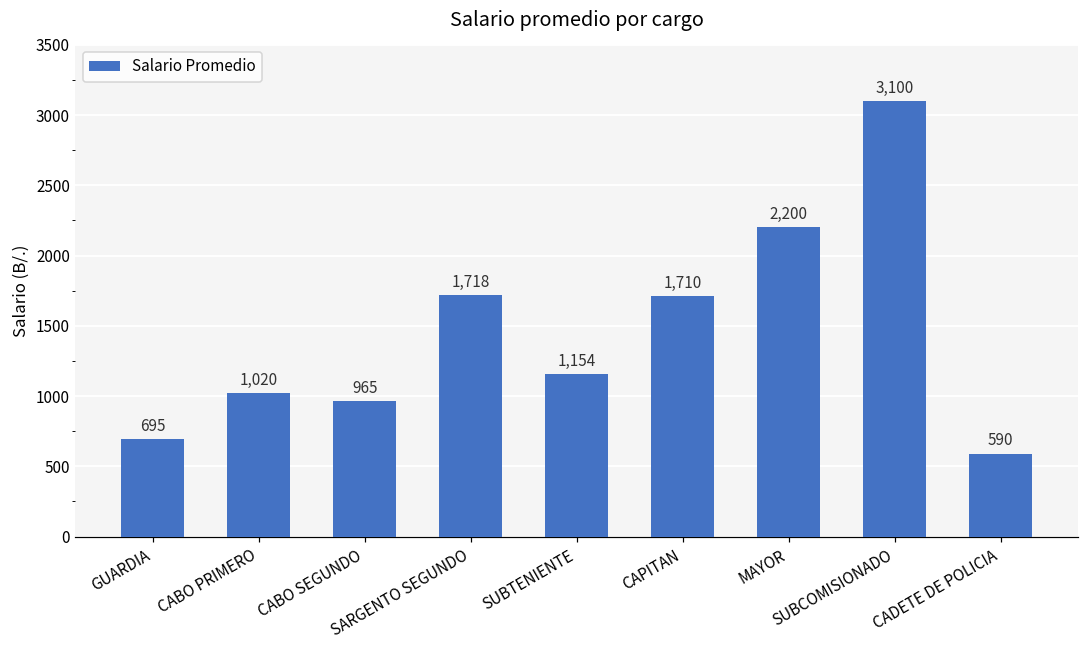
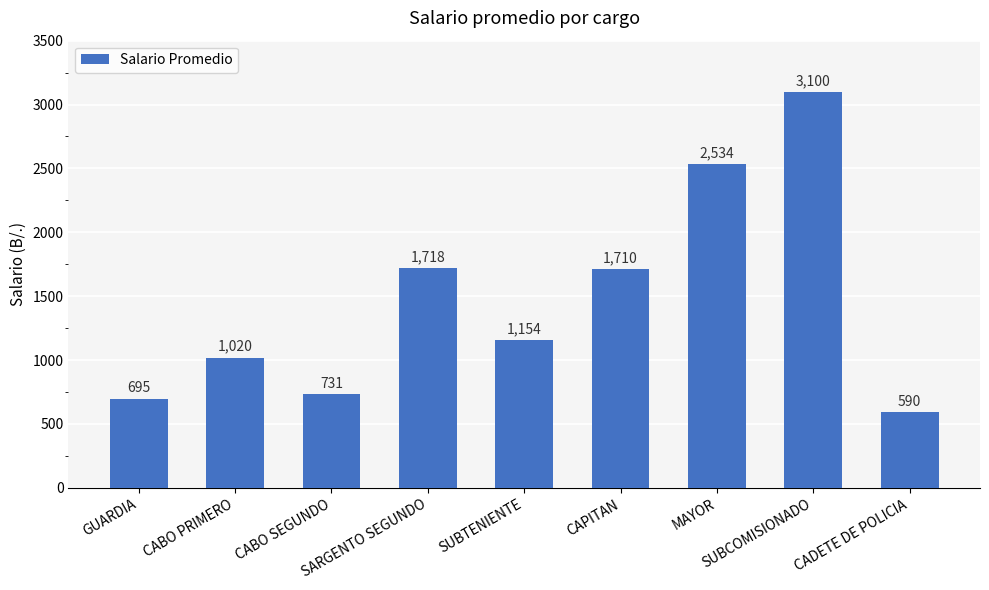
  {
    "GUARDIA": "695",
    "CABO PRIMERO": "1,020",
-   "CABO SEGUNDO": "965",
+   "CABO SEGUNDO": "731",
    "SARGENTO SEGUNDO": "1,718",
    "SUBTENIENTE": "1,154",
    "CAPITAN": "1,710",
-   "MAYOR": "2,200",
+   "MAYOR": "2,534",
    "SUBCOMISIONADO": "3,100",
    "CADETE DE POLICIA": "590"
  }
